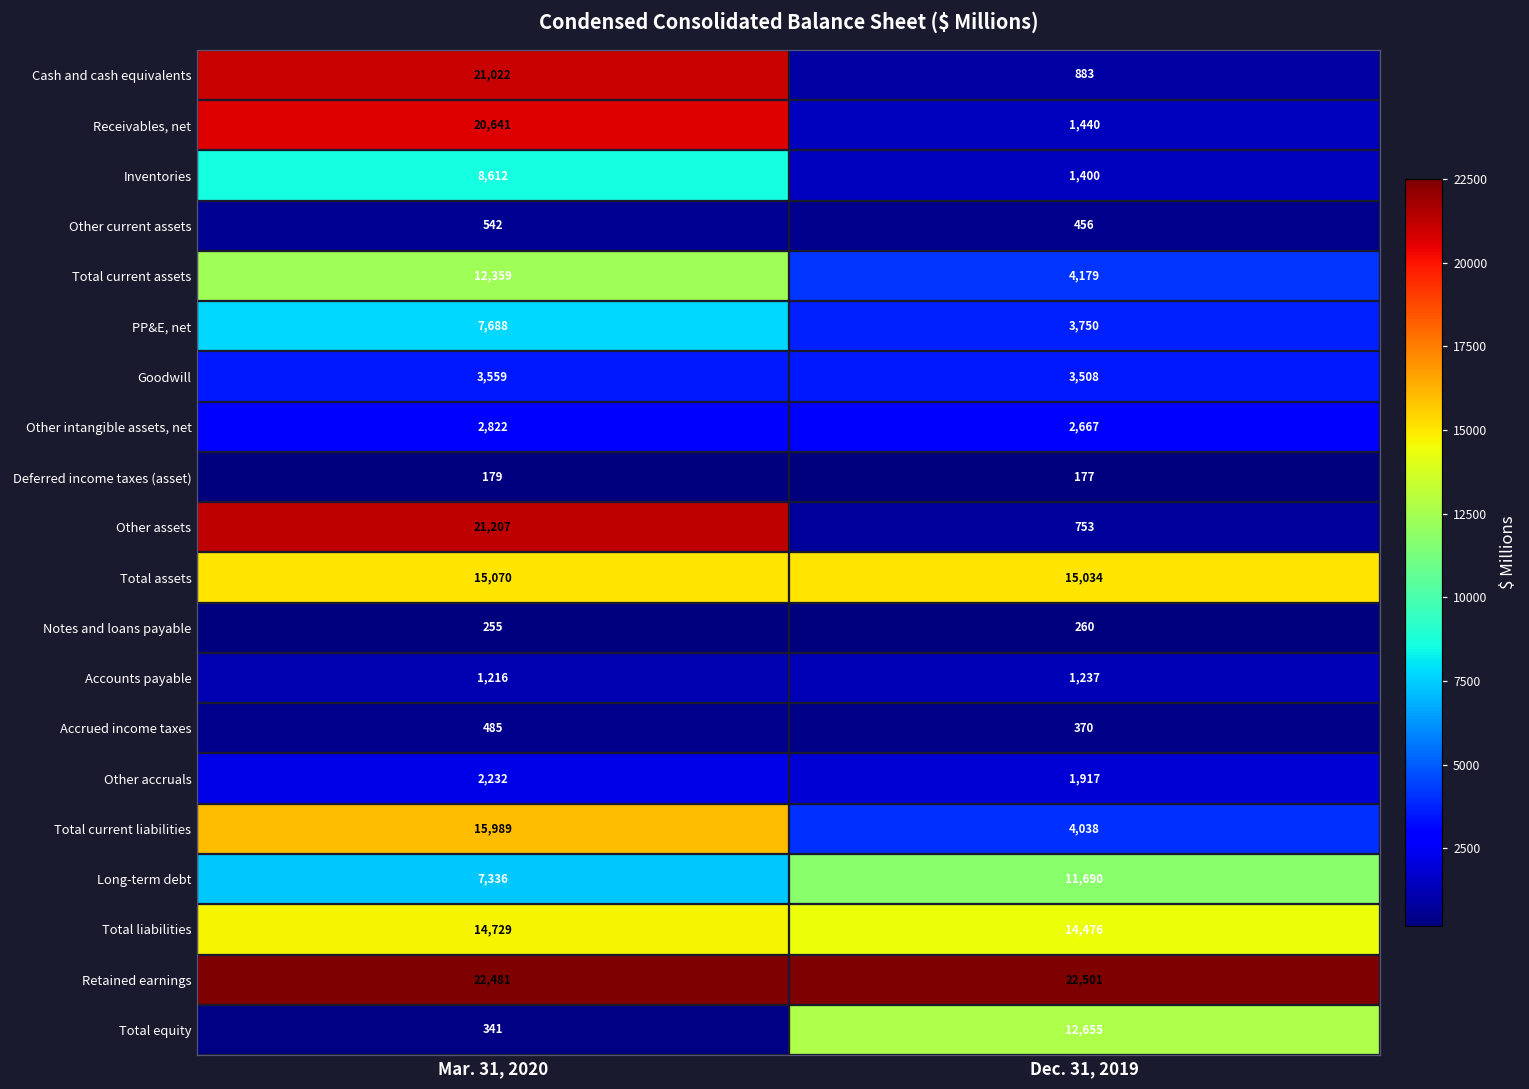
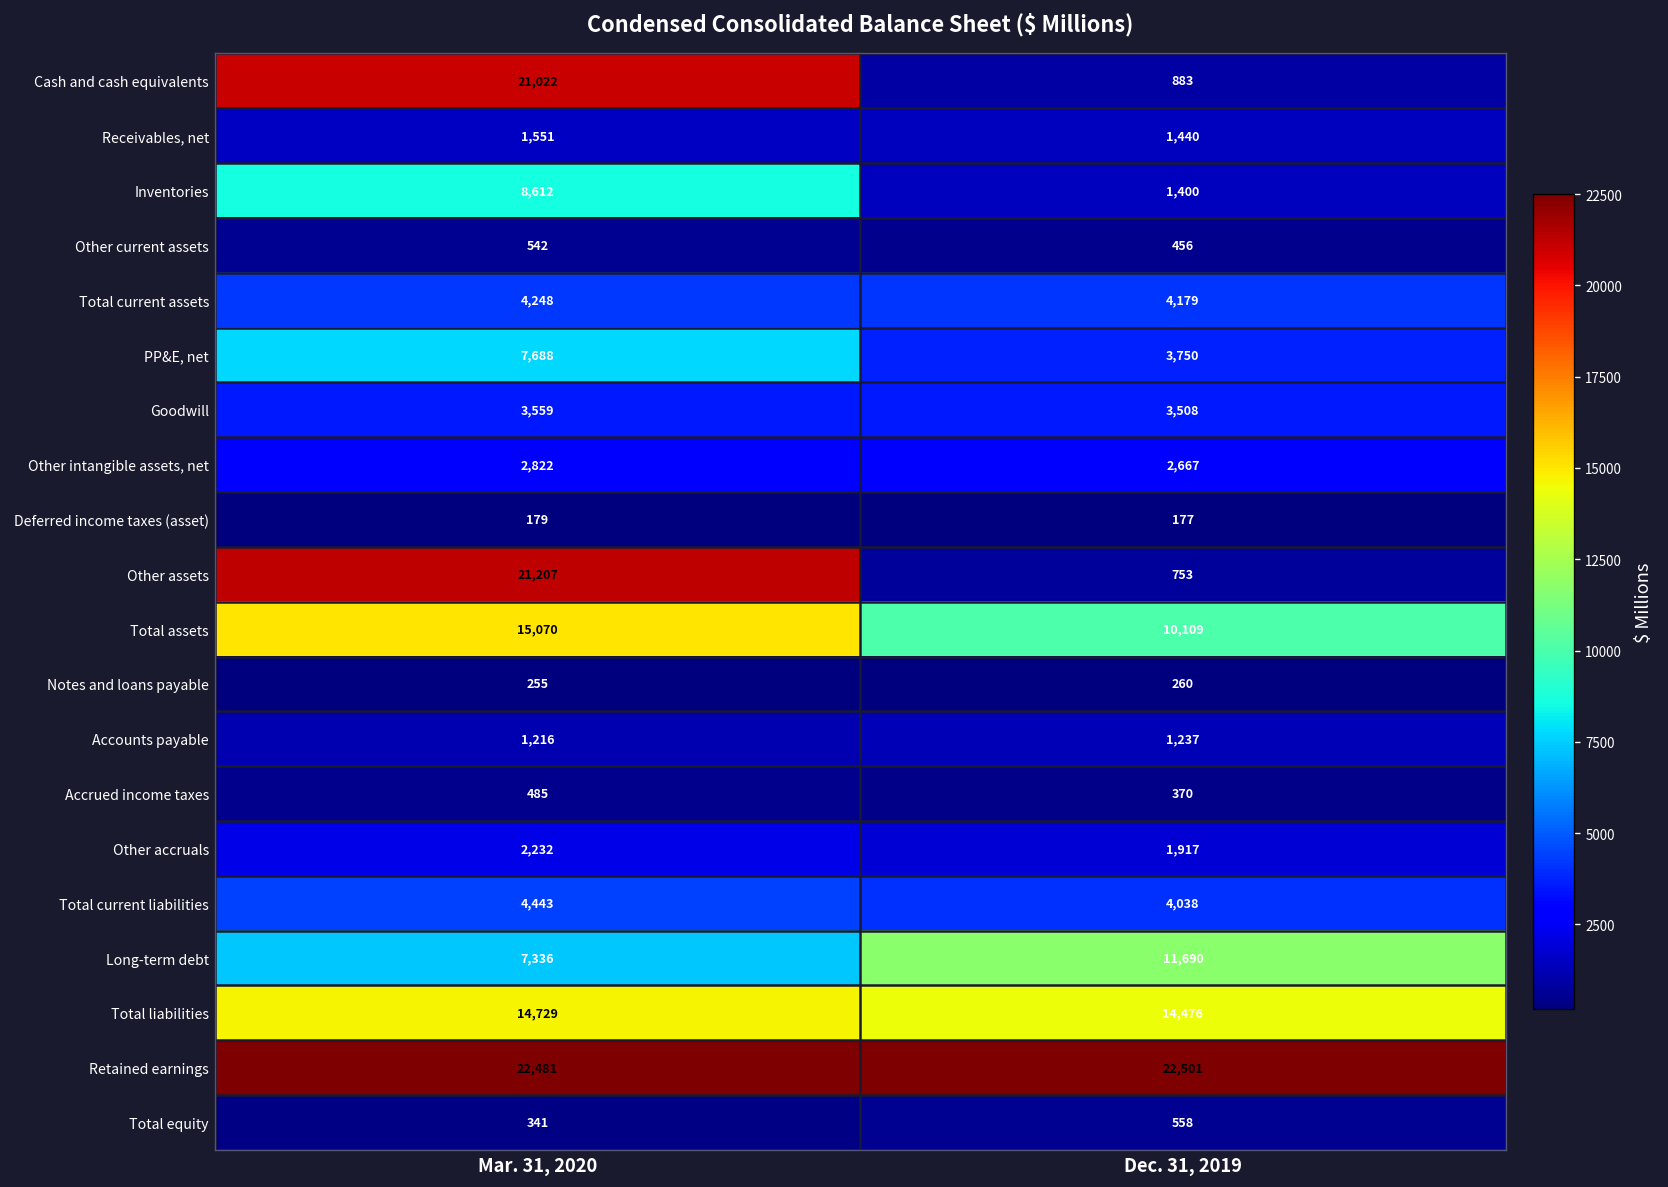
  {
    "Cash and cash equivalents": {
      "Mar. 31, 2020": "21,022",
      "Dec. 31, 2019": "883"
    },
    "Receivables, net": {
-     "Mar. 31, 2020": "20,641",
+     "Mar. 31, 2020": "1,551",
      "Dec. 31, 2019": "1,440"
    },
    "Inventories": {
      "Mar. 31, 2020": "8,612",
      "Dec. 31, 2019": "1,400"
    },
    "Other current assets": {
      "Mar. 31, 2020": "542",
      "Dec. 31, 2019": "456"
    },
    "Total current assets": {
-     "Mar. 31, 2020": "12,359",
+     "Mar. 31, 2020": "4,248",
      "Dec. 31, 2019": "4,179"
    },
    "PP&E, net": {
      "Mar. 31, 2020": "7,688",
      "Dec. 31, 2019": "3,750"
    },
    "Goodwill": {
      "Mar. 31, 2020": "3,559",
      "Dec. 31, 2019": "3,508"
    },
    "Other intangible assets, net": {
      "Mar. 31, 2020": "2,822",
      "Dec. 31, 2019": "2,667"
    },
    "Deferred income taxes (asset)": {
      "Mar. 31, 2020": "179",
      "Dec. 31, 2019": "177"
    },
    "Other assets": {
      "Mar. 31, 2020": "21,207",
      "Dec. 31, 2019": "753"
    },
    "Total assets": {
      "Mar. 31, 2020": "15,070",
-     "Dec. 31, 2019": "15,034"
+     "Dec. 31, 2019": "10,109"
    },
    "Notes and loans payable": {
      "Mar. 31, 2020": "255",
      "Dec. 31, 2019": "260"
    },
    "Accounts payable": {
      "Mar. 31, 2020": "1,216",
      "Dec. 31, 2019": "1,237"
    },
    "Accrued income taxes": {
      "Mar. 31, 2020": "485",
      "Dec. 31, 2019": "370"
    },
    "Other accruals": {
      "Mar. 31, 2020": "2,232",
      "Dec. 31, 2019": "1,917"
    },
    "Total current liabilities": {
-     "Mar. 31, 2020": "15,989",
+     "Mar. 31, 2020": "4,443",
      "Dec. 31, 2019": "4,038"
    },
    "Long-term debt": {
      "Mar. 31, 2020": "7,336",
      "Dec. 31, 2019": "11,690"
    },
    "Total liabilities": {
      "Mar. 31, 2020": "14,729",
      "Dec. 31, 2019": "14,476"
    },
    "Retained earnings": {
      "Mar. 31, 2020": "22,481",
      "Dec. 31, 2019": "22,501"
    },
    "Total equity": {
      "Mar. 31, 2020": "341",
-     "Dec. 31, 2019": "12,655"
+     "Dec. 31, 2019": "558"
    }
  }
